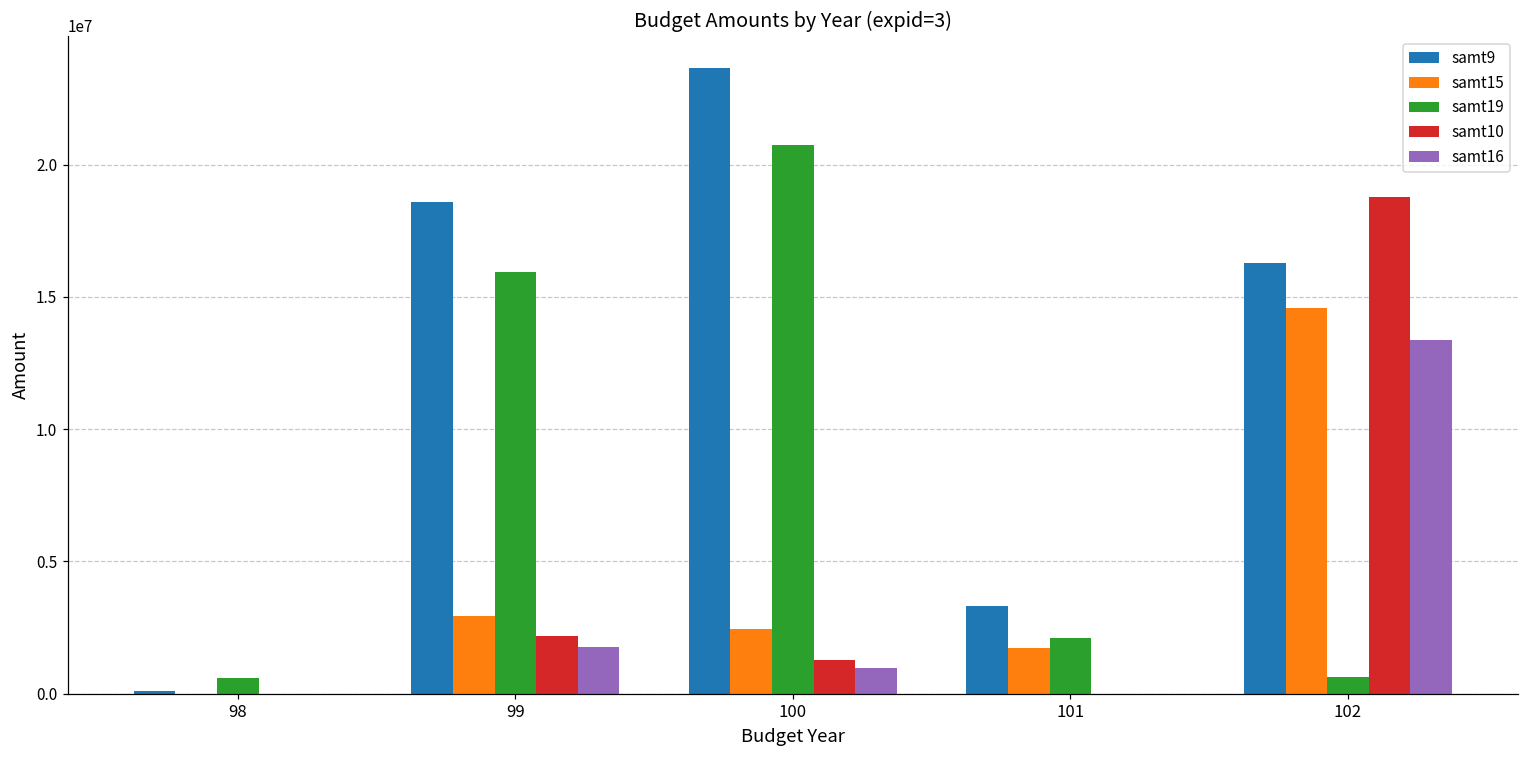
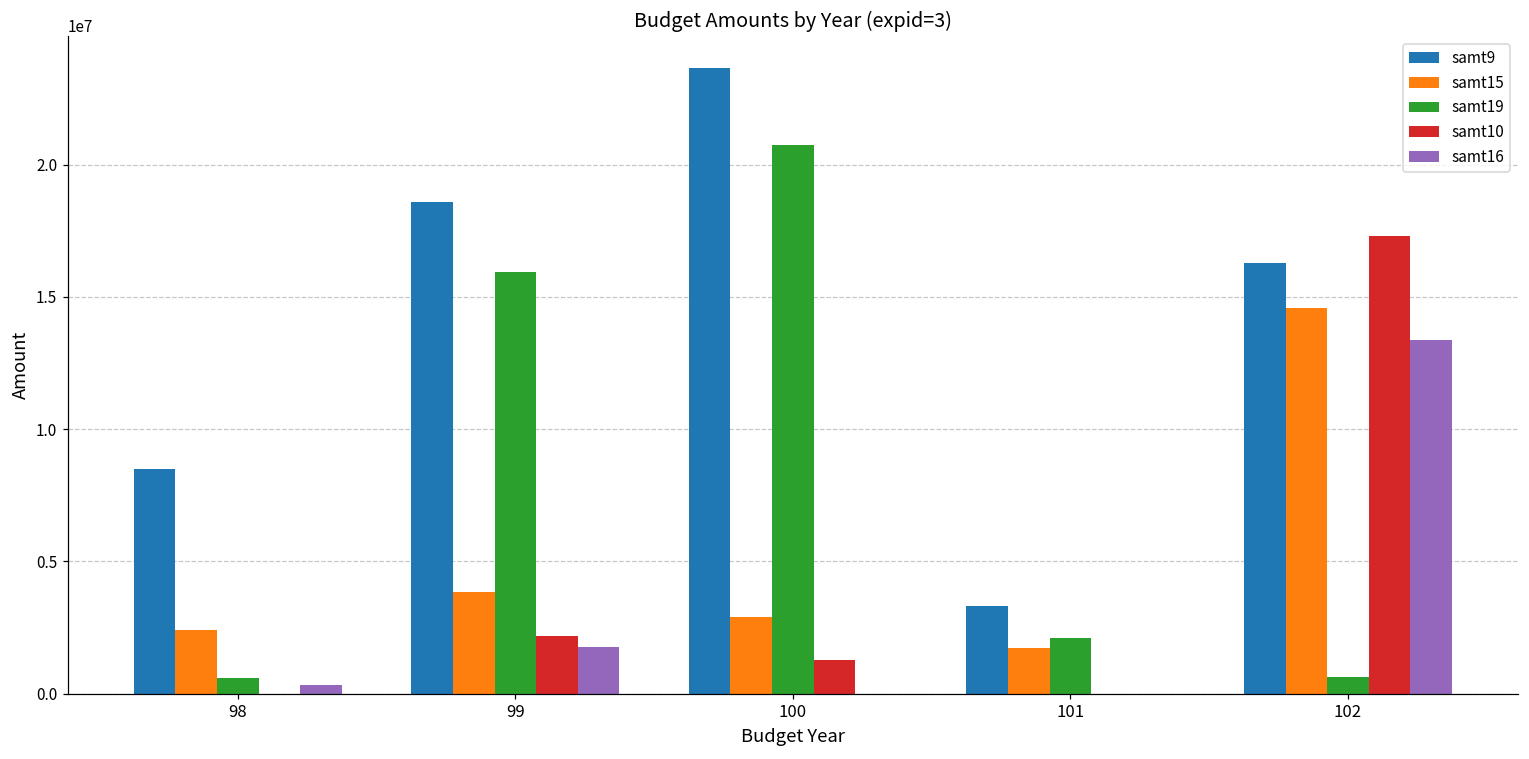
  {
    "samt9": {
-     "98": 100000,
+     "98": 8500000,
      "99": 18600000,
      "100": 23700000,
      "101": 3300000,
      "102": 16300000
    },
    "samt15": {
-     "98": 0,
-     "99": 2900000,
-     "100": 2400000,
+     "98": 2400000,
+     "99": 3800000,
+     "100": 2900000,
      "101": 1700000,
      "102": 14600000
    },
    "samt19": {
      "98": 600000,
      "99": 16000000,
      "100": 20800000,
      "101": 2100000,
      "102": 600000
    },
    "samt10": {
      "98": 0,
      "99": 2200000,
      "100": 1300000,
      "101": 0,
-     "102": 18800000
+     "102": 17300000
    },
    "samt16": {
-     "98": 0,
+     "98": 300000,
      "99": 1800000,
-     "100": 1000000,
+     "100": 0,
      "101": 0,
      "102": 13400000
    }
  }
